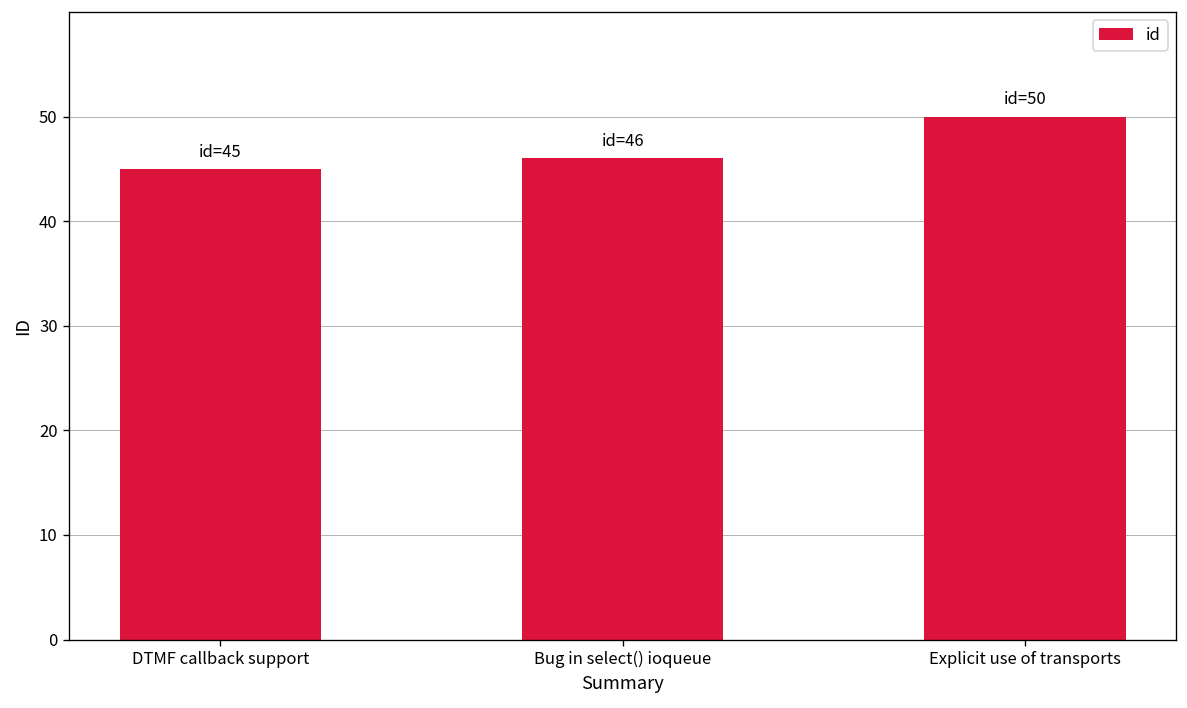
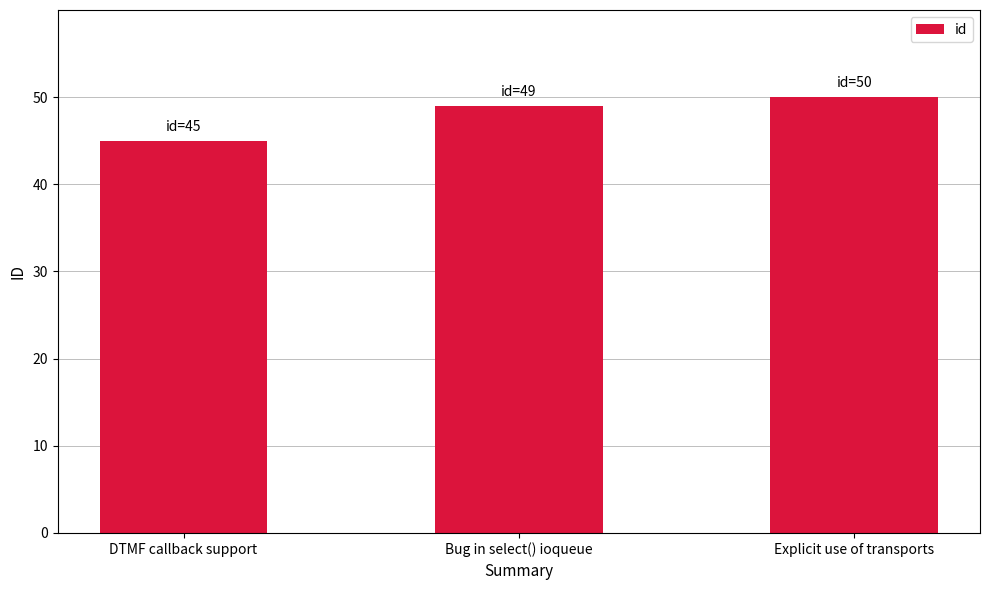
  {
    "DTMF callback support": 45,
-   "Bug in select() ioqueue": 46,
+   "Bug in select() ioqueue": 49,
    "Explicit use of transports": 50
  }
